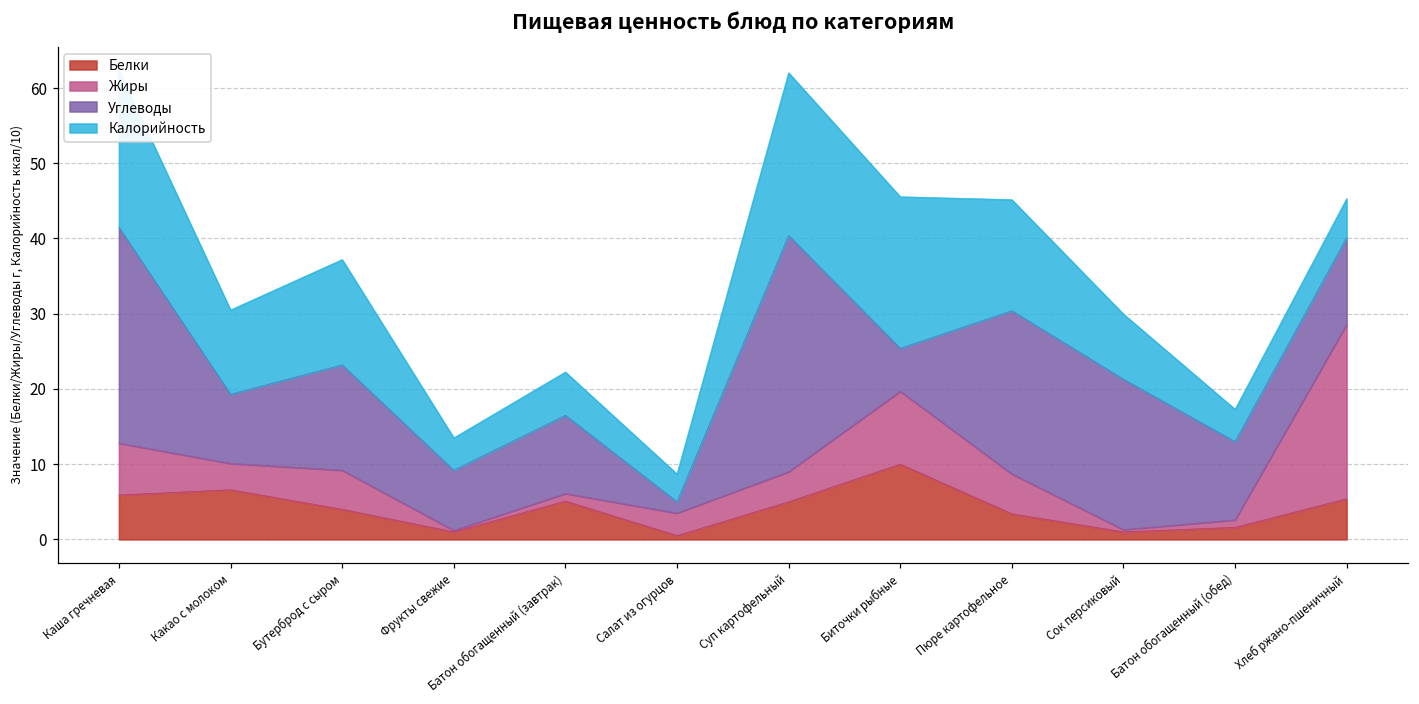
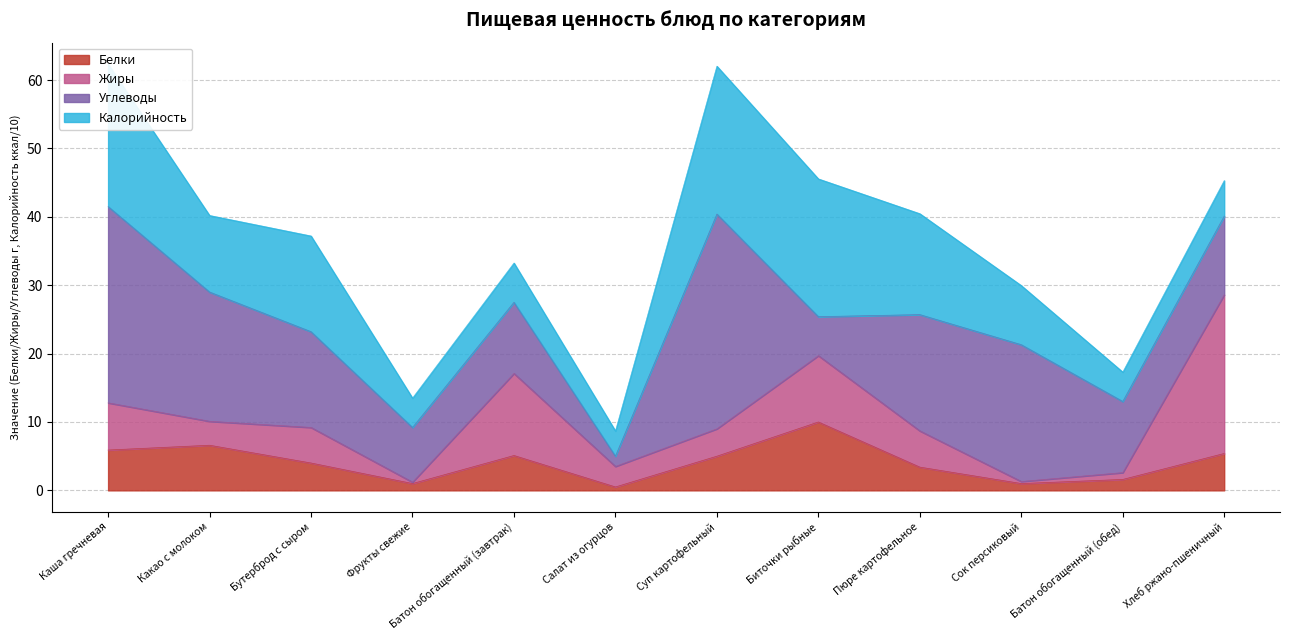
  {
    "Белки": {
      "Каша гречневая": 6,
      "Какао с молоком": 7,
      "Бутерброд с сыром": 4,
      "Батон обогащенный (завтрак)": 5,
      "Салат из огурцов": 1,
      "Суп картофельный": 5,
      "Биточки рыбные": 10,
      "Пюре картофельное": 3,
      "Батон обогащенный (обед)": 2,
      "Хлеб ржано-пшеничный": 5
    },
    "Жиры": {
      "Каша гречневая": 7,
      "Какао с молоком": 4,
      "Бутерброд с сыром": 5,
-     "Батон обогащенный (завтрак)": 1,
+     "Батон обогащенный (завтрак)": 12,
      "Салат из огурцов": 3,
      "Суп картофельный": 4,
      "Биточки рыбные": 10,
      "Пюре картофельное": 5,
      "Батон обогащенный (обед)": 1,
      "Хлеб ржано-пшеничный": 23
    },
    "Углеводы": {
      "Каша гречневая": 29,
-     "Какао с молоком": 9,
+     "Какао с молоком": 19,
      "Бутерброд с сыром": 14,
      "Фрукты свежие": 8,
      "Батон обогащенный (завтрак)": 10,
      "Салат из огурцов": 2,
      "Суп картофельный": 31,
      "Биточки рыбные": 6,
-     "Пюре картофельное": 22,
+     "Пюре картофельное": 17,
      "Сок персиковый": 20,
      "Батон обогащенный (обед)": 10,
      "Хлеб ржано-пшеничный": 12
    },
    "Калорийность": {
      "Какао с молоком": 11,
      "Бутерброд с сыром": 14,
      "Фрукты свежие": 4,
      "Батон обогащенный (завтрак)": 6,
      "Салат из огурцов": 4,
      "Суп картофельный": 22,
      "Биточки рыбные": 20,
      "Пюре картофельное": 15,
      "Сок персиковый": 9,
      "Батон обогащенный (обед)": 4,
      "Хлеб ржано-пшеничный": 5
    }
  }
